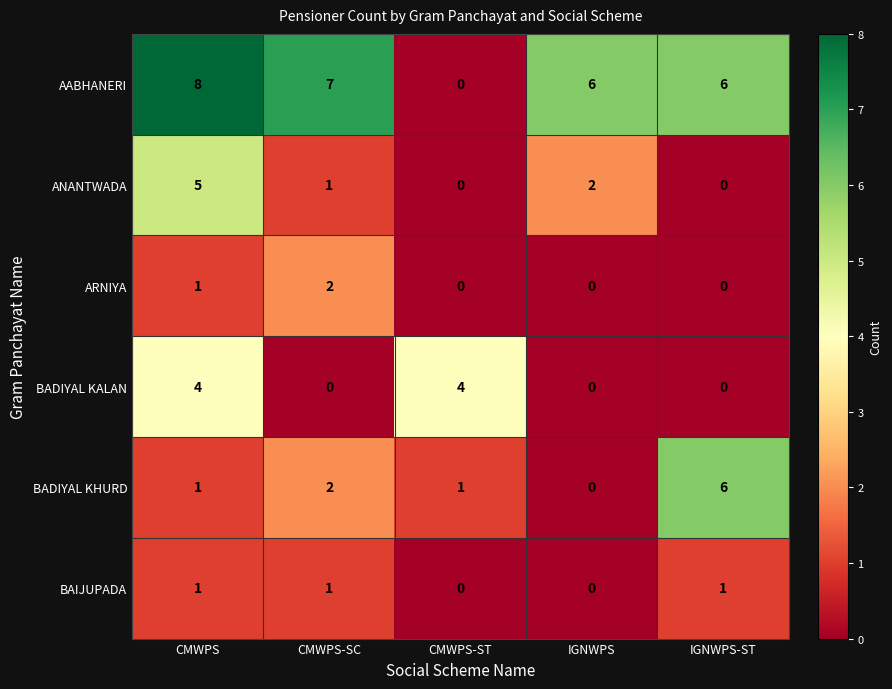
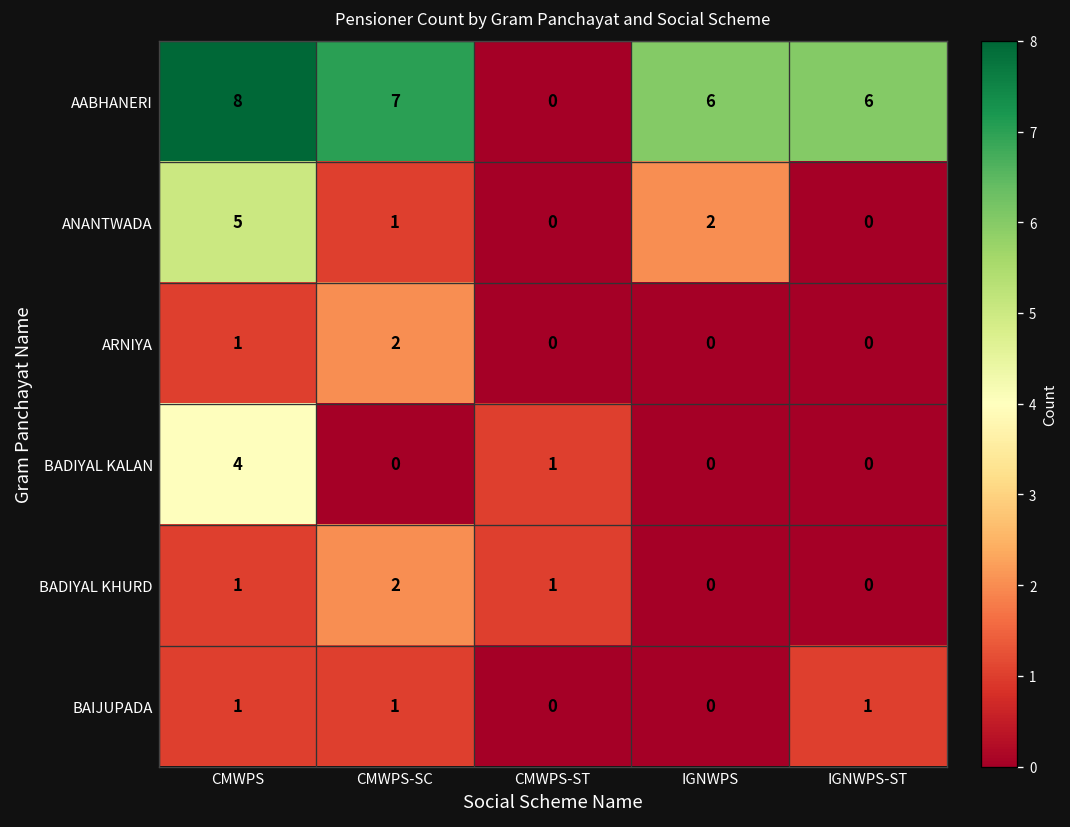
  {
    "AABHANERI": {
      "CMWPS": 8,
      "CMWPS-SC": 7,
      "CMWPS-ST": 0,
      "IGNWPS": 6,
      "IGNWPS-ST": 6
    },
    "ANANTWADA": {
      "CMWPS": 5,
      "CMWPS-SC": 1,
      "CMWPS-ST": 0,
      "IGNWPS": 2,
      "IGNWPS-ST": 0
    },
    "ARNIYA": {
      "CMWPS": 1,
      "CMWPS-SC": 2,
      "CMWPS-ST": 0,
      "IGNWPS": 0,
      "IGNWPS-ST": 0
    },
    "BADIYAL KALAN": {
      "CMWPS": 4,
      "CMWPS-SC": 0,
-     "CMWPS-ST": 4,
+     "CMWPS-ST": 1,
      "IGNWPS": 0,
      "IGNWPS-ST": 0
    },
    "BADIYAL KHURD": {
      "CMWPS": 1,
      "CMWPS-SC": 2,
      "CMWPS-ST": 1,
      "IGNWPS": 0,
-     "IGNWPS-ST": 6
+     "IGNWPS-ST": 0
    },
    "BAIJUPADA": {
      "CMWPS": 1,
      "CMWPS-SC": 1,
      "CMWPS-ST": 0,
      "IGNWPS": 0,
      "IGNWPS-ST": 1
    }
  }
